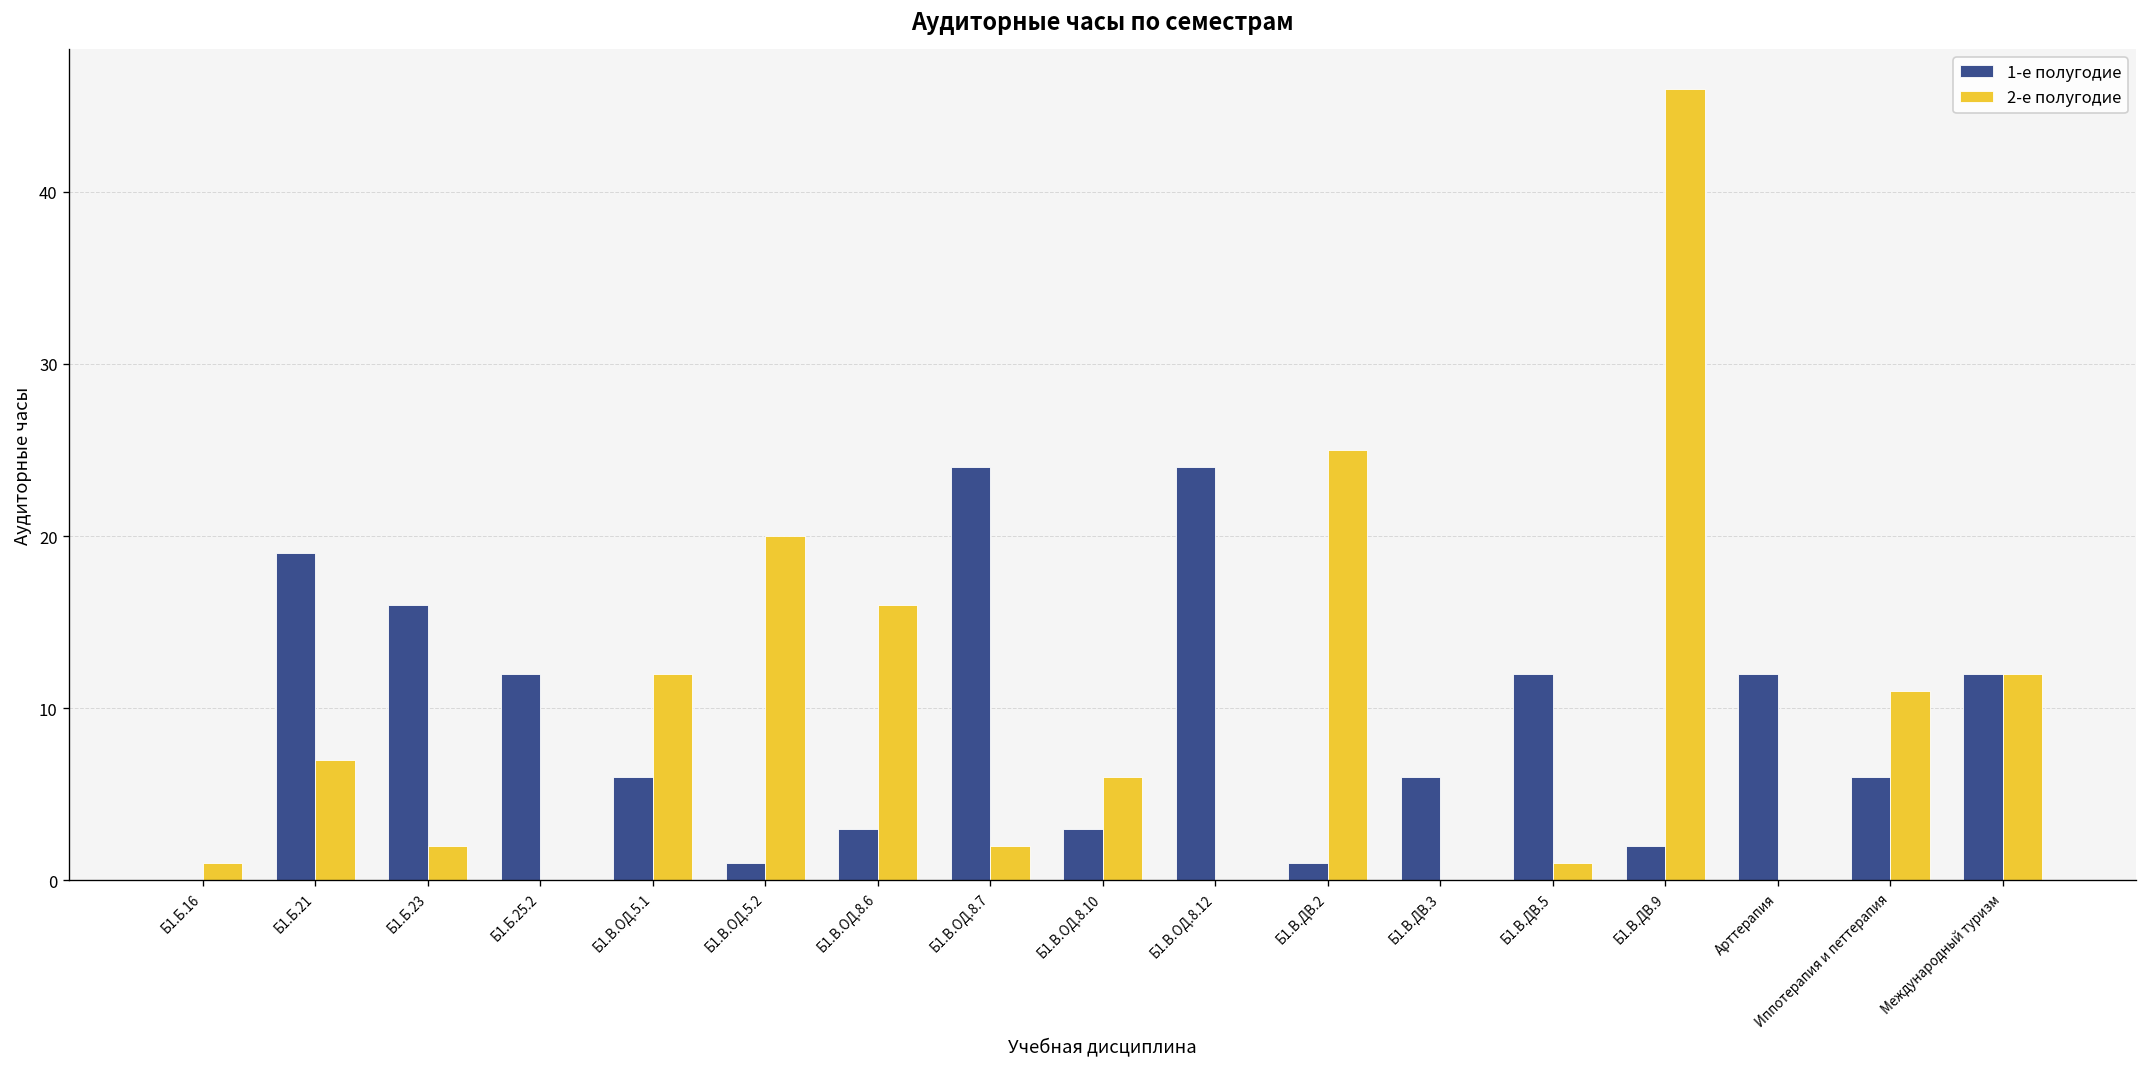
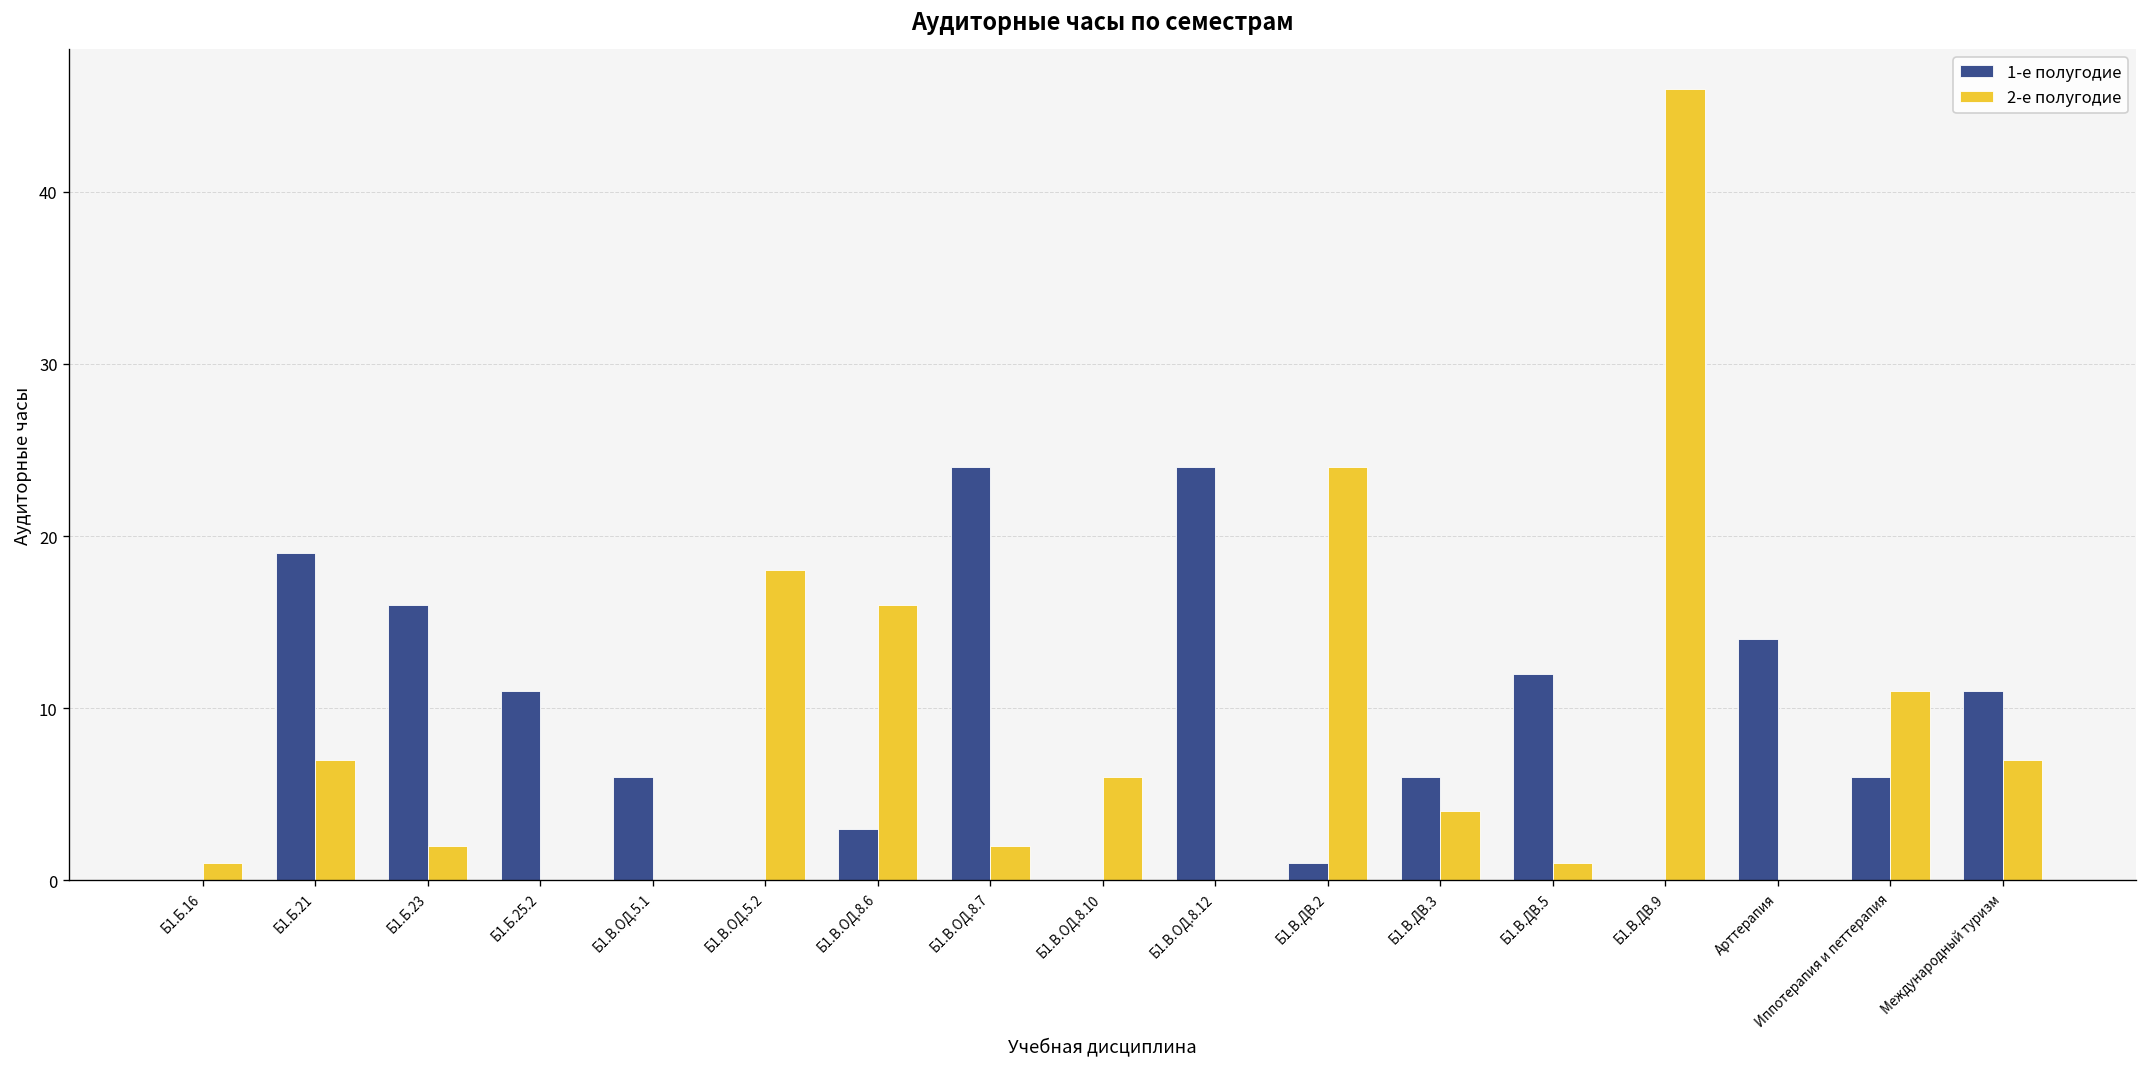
  {
    "1-е полугодие": {
      "Б1.Б.16": 0,
      "Б1.Б.21": 19,
      "Б1.Б.23": 16,
-     "Б1.Б.25.2": 12,
+     "Б1.Б.25.2": 11,
      "Б1.В.ОД.5.1": 6,
-     "Б1.В.ОД.5.2": 1,
+     "Б1.В.ОД.5.2": 0,
      "Б1.В.ОД.8.6": 3,
      "Б1.В.ОД.8.7": 24,
-     "Б1.В.ОД.8.10": 3,
+     "Б1.В.ОД.8.10": 0,
      "Б1.В.ОД.8.12": 24,
      "Б1.В.ДВ.2": 1,
      "Б1.В.ДВ.3": 6,
      "Б1.В.ДВ.5": 12,
-     "Б1.В.ДВ.9": 2,
-     "Арттерапия": 12,
+     "Б1.В.ДВ.9": 0,
+     "Арттерапия": 14,
      "Иппотерапия и петтерапия": 6,
-     "Международный туризм": 12
+     "Международный туризм": 11
    },
    "2-е полугодие": {
      "Б1.Б.16": 1,
      "Б1.Б.21": 7,
      "Б1.Б.23": 2,
      "Б1.Б.25.2": 0,
-     "Б1.В.ОД.5.1": 12,
-     "Б1.В.ОД.5.2": 20,
+     "Б1.В.ОД.5.1": 0,
+     "Б1.В.ОД.5.2": 18,
      "Б1.В.ОД.8.6": 16,
      "Б1.В.ОД.8.7": 2,
      "Б1.В.ОД.8.10": 6,
      "Б1.В.ОД.8.12": 0,
-     "Б1.В.ДВ.2": 25,
-     "Б1.В.ДВ.3": 0,
+     "Б1.В.ДВ.2": 24,
+     "Б1.В.ДВ.3": 4,
      "Б1.В.ДВ.5": 1,
      "Б1.В.ДВ.9": 46,
      "Арттерапия": 0,
      "Иппотерапия и петтерапия": 11,
-     "Международный туризм": 12
+     "Международный туризм": 7
    }
  }
